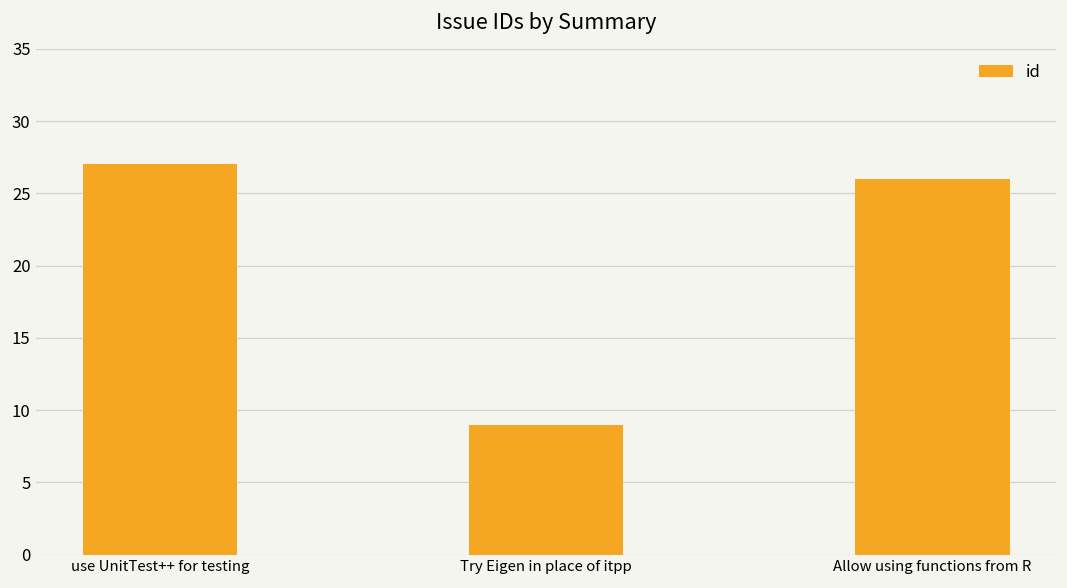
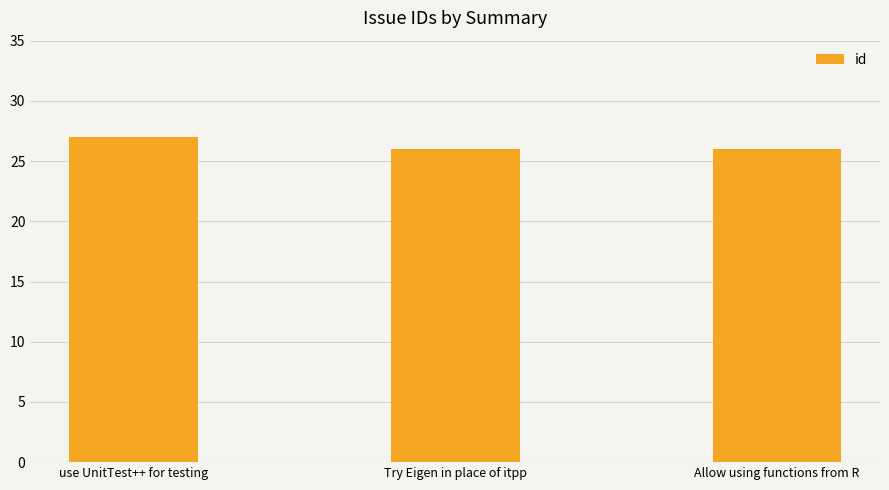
  {
    "use UnitTest++ for testing": 27,
-   "Try Eigen in place of itpp": 9,
+   "Try Eigen in place of itpp": 26,
    "Allow using functions from R": 26
  }
